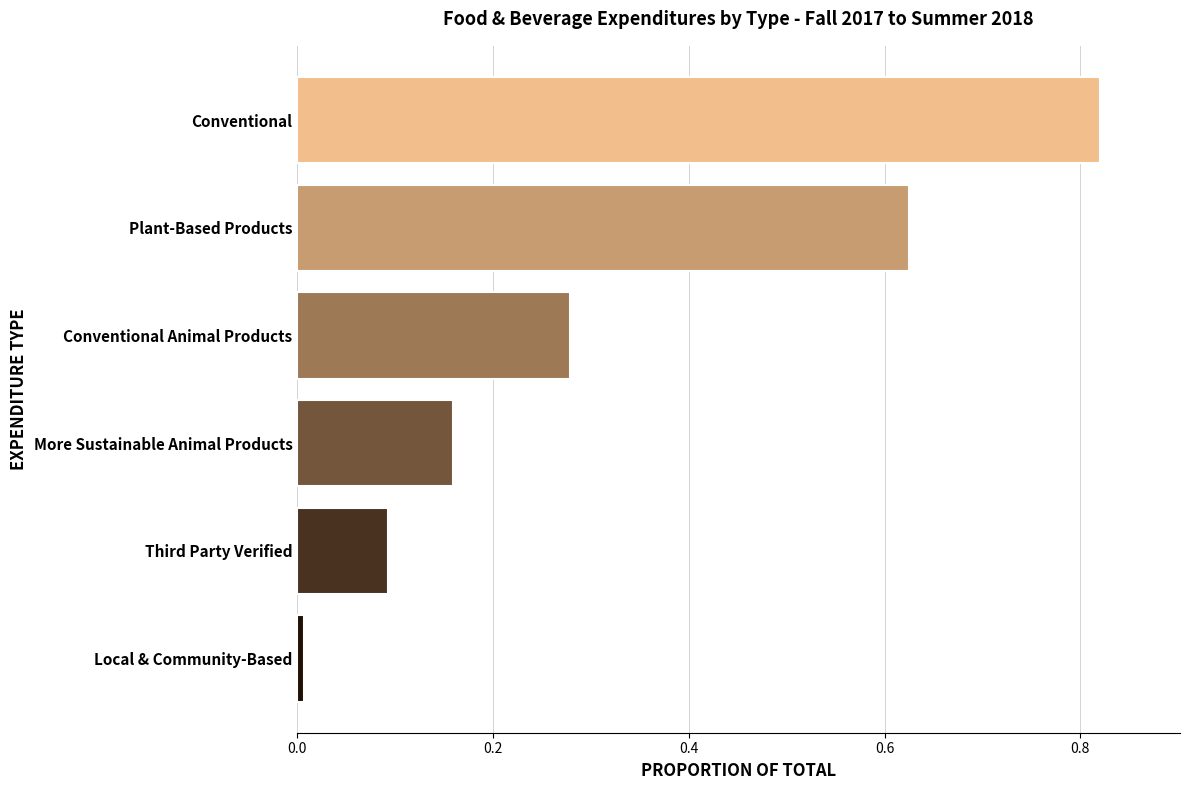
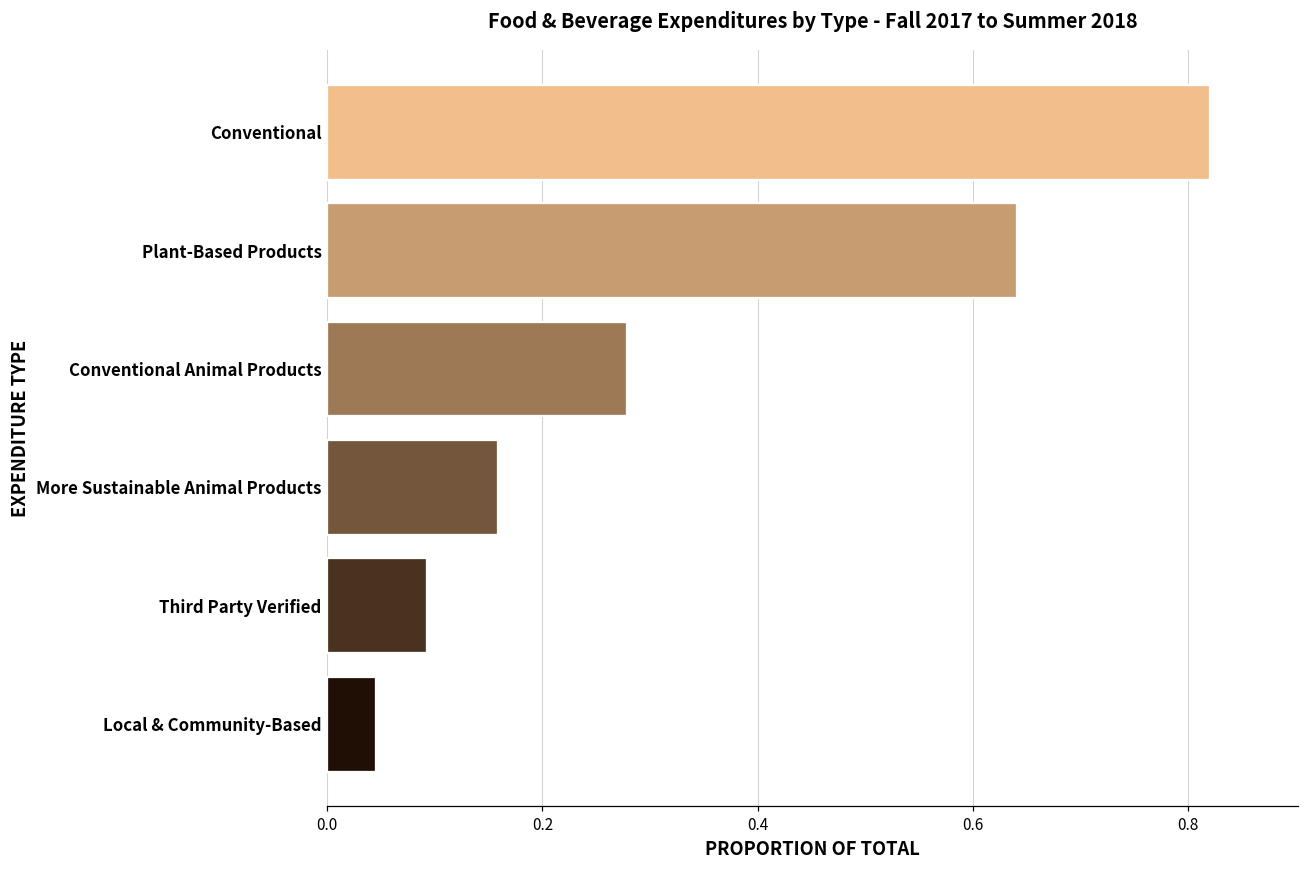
  {
    "Conventional": 0.82,
-   "Plant-Based Products": 0.62,
+   "Plant-Based Products": 0.64,
    "Conventional Animal Products": 0.28,
    "More Sustainable Animal Products": 0.16,
    "Third Party Verified": 0.09,
-   "Local & Community-Based": 0.01
+   "Local & Community-Based": 0.05
  }
